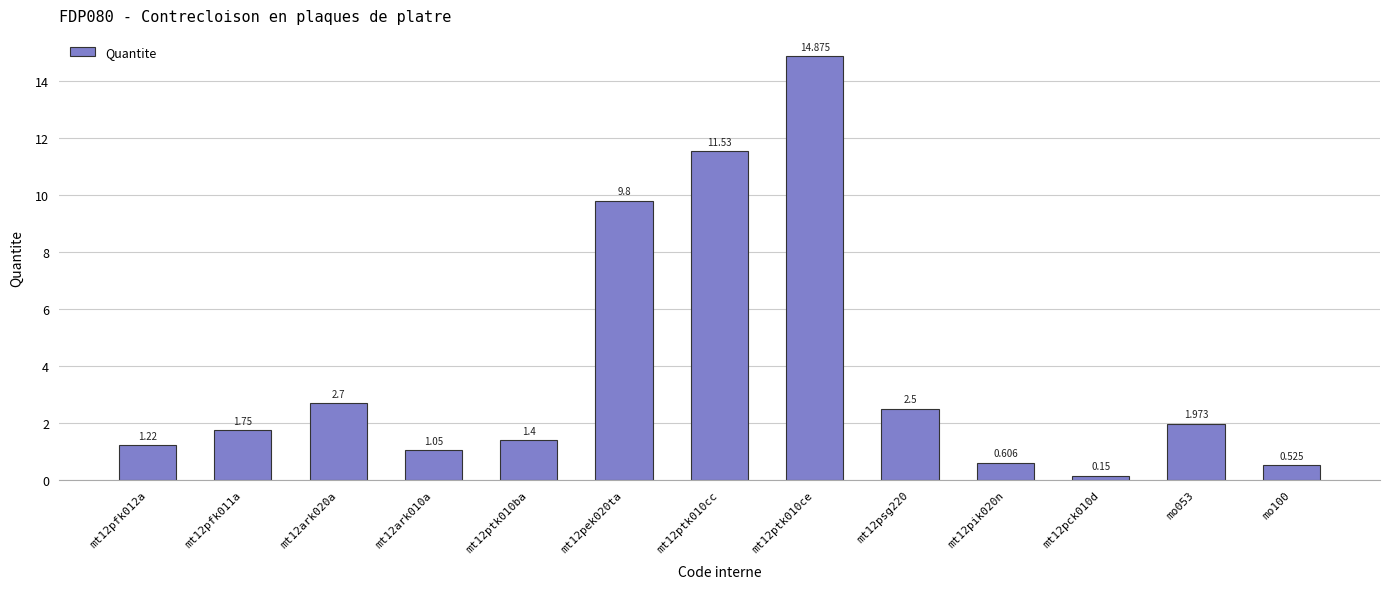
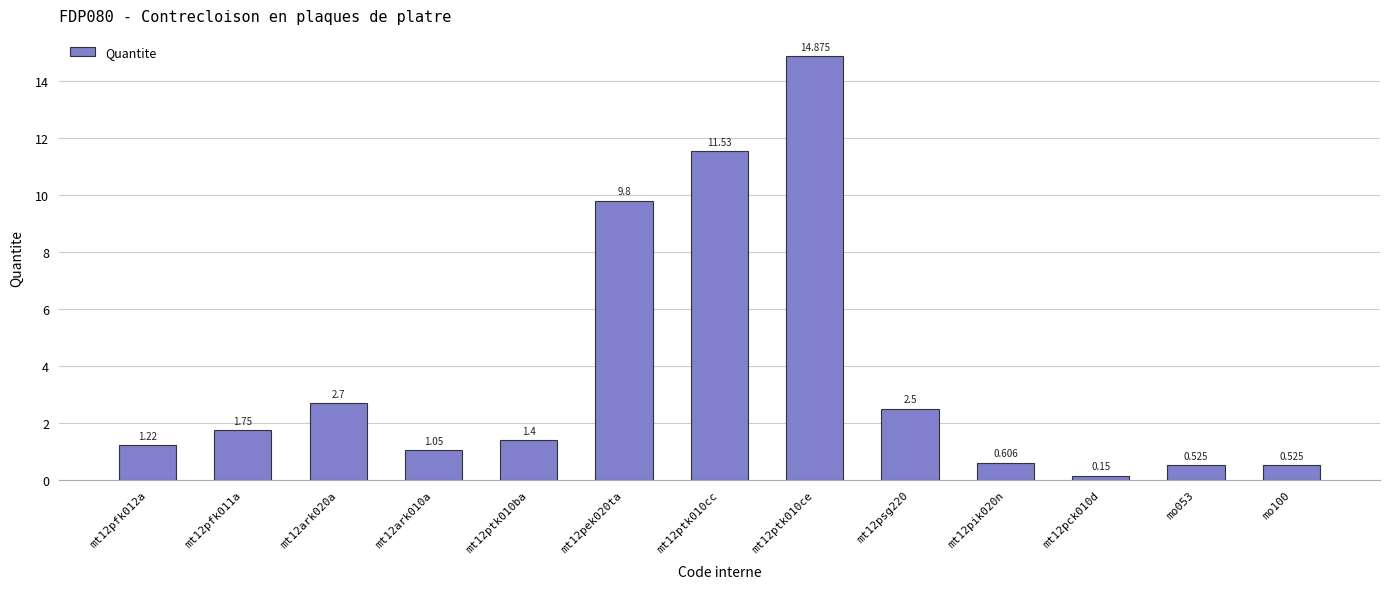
  {
    "mt12pfk012a": 1.22,
    "mt12pfk011a": 1.75,
    "mt12ark020a": 2.7,
    "mt12ark010a": 1.05,
    "mt12ptk010ba": 1.4,
    "mt12pek020ta": 9.8,
    "mt12ptk010cc": 11.53,
    "mt12ptk010ce": 14.875,
    "mt12psg220": 2.5,
    "mt12pik020n": 0.606,
    "mt12pck010d": 0.15,
-   "mo053": 1.973,
+   "mo053": 0.525,
    "mo100": 0.525
  }
